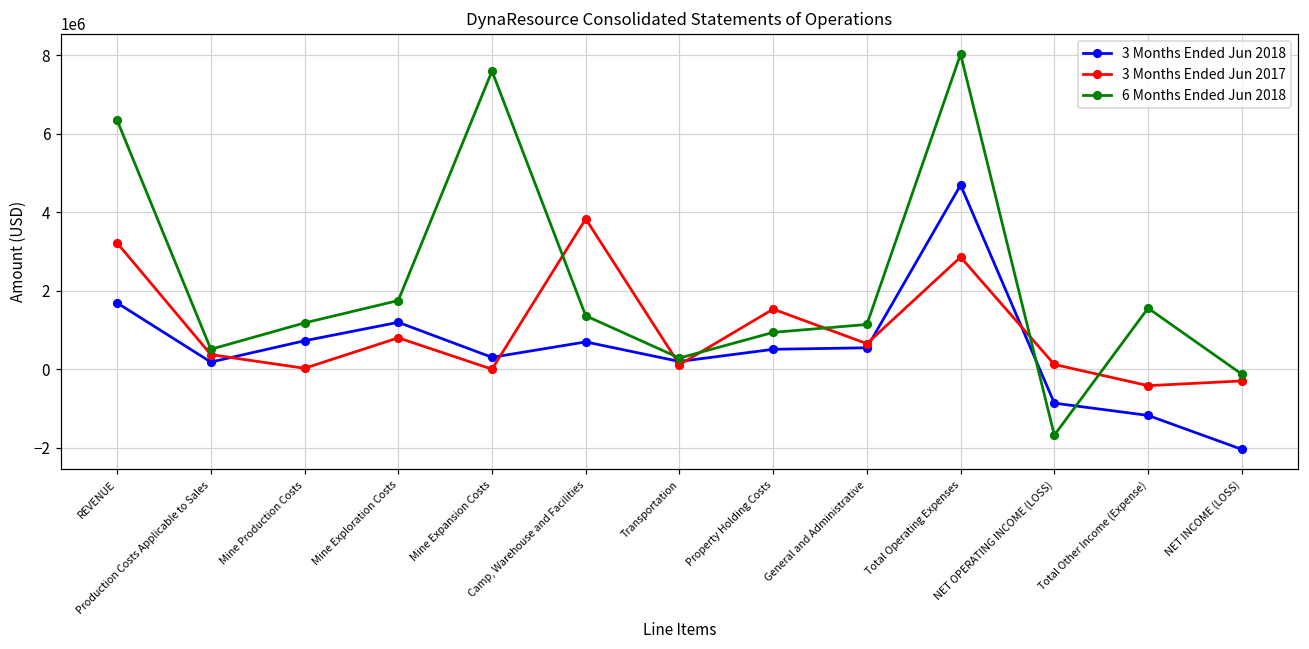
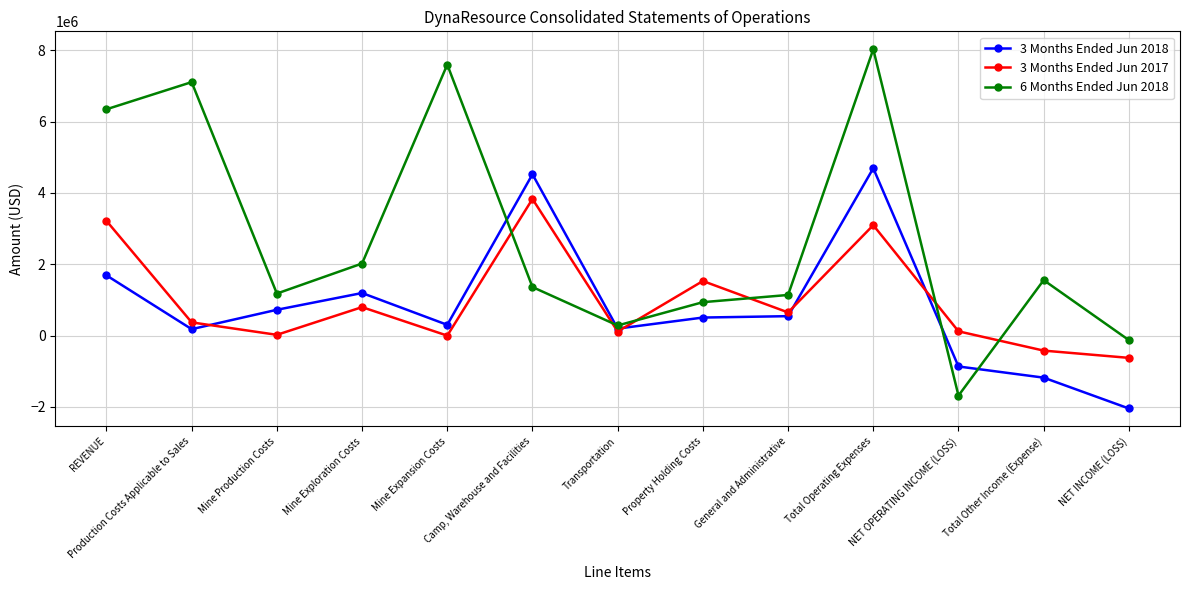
  {
    "3 Months Ended Jun 2018": {
      "REVENUE": 1700000,
      "Production Costs Applicable to Sales": 200000,
      "Mine Production Costs": 700000,
      "Mine Exploration Costs": 1200000,
      "Mine Expansion Costs": 300000,
-     "Camp, Warehouse and Facilities": 700000,
+     "Camp, Warehouse and Facilities": 4500000,
      "Transportation": 200000,
      "Property Holding Costs": 500000,
      "General and Administrative": 500000,
      "Total Operating Expenses": 4700000,
      "NET OPERATING INCOME (LOSS)": -900000,
      "Total Other Income (Expense)": -1200000,
      "NET INCOME (LOSS)": -2000000
    },
    "3 Months Ended Jun 2017": {
      "REVENUE": 3200000,
      "Production Costs Applicable to Sales": 400000,
      "Mine Production Costs": 0,
      "Mine Exploration Costs": 800000,
      "Mine Expansion Costs": 0,
      "Camp, Warehouse and Facilities": 3800000,
      "Transportation": 100000,
      "Property Holding Costs": 1500000,
      "General and Administrative": 700000,
-     "Total Operating Expenses": 2900000,
+     "Total Operating Expenses": 3100000,
      "NET OPERATING INCOME (LOSS)": 100000,
      "Total Other Income (Expense)": -400000,
-     "NET INCOME (LOSS)": -300000
+     "NET INCOME (LOSS)": -600000
    },
    "6 Months Ended Jun 2018": {
      "REVENUE": 6300000,
-     "Production Costs Applicable to Sales": 500000,
+     "Production Costs Applicable to Sales": 7100000,
      "Mine Production Costs": 1200000,
-     "Mine Exploration Costs": 1800000,
+     "Mine Exploration Costs": 2000000,
      "Mine Expansion Costs": 7600000,
      "Camp, Warehouse and Facilities": 1400000,
      "Transportation": 300000,
      "Property Holding Costs": 900000,
      "General and Administrative": 1100000,
      "Total Operating Expenses": 8000000,
      "NET OPERATING INCOME (LOSS)": -1700000,
      "Total Other Income (Expense)": 1600000,
      "NET INCOME (LOSS)": -100000
    }
  }
